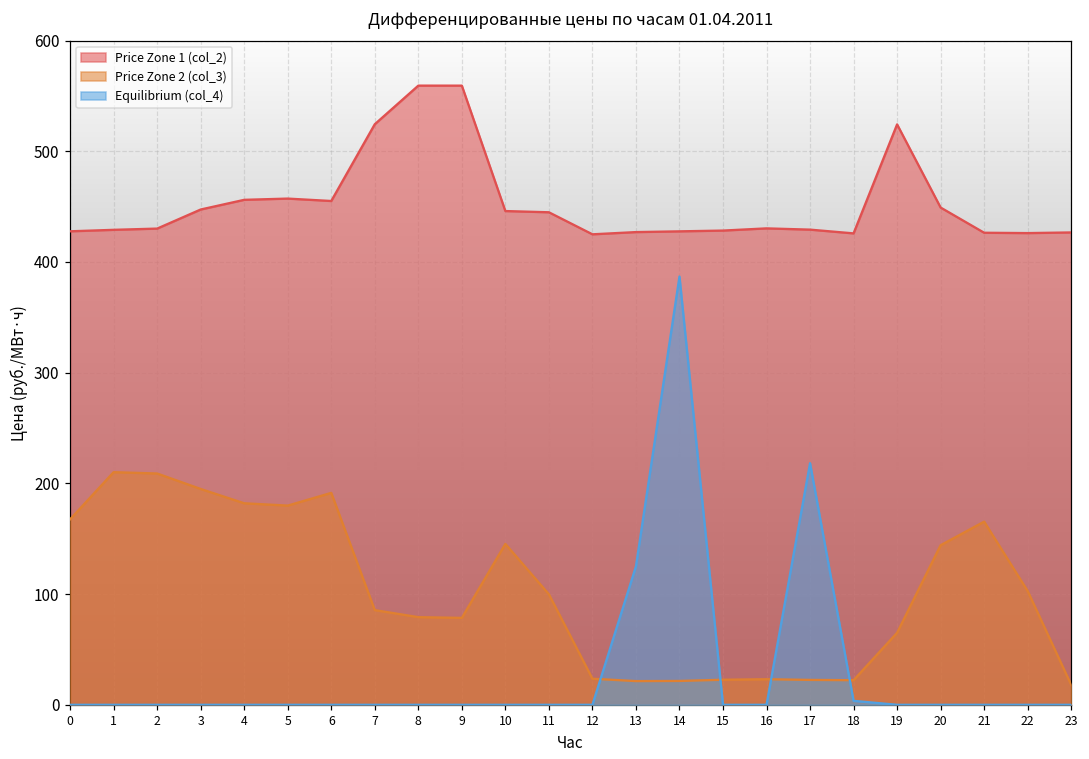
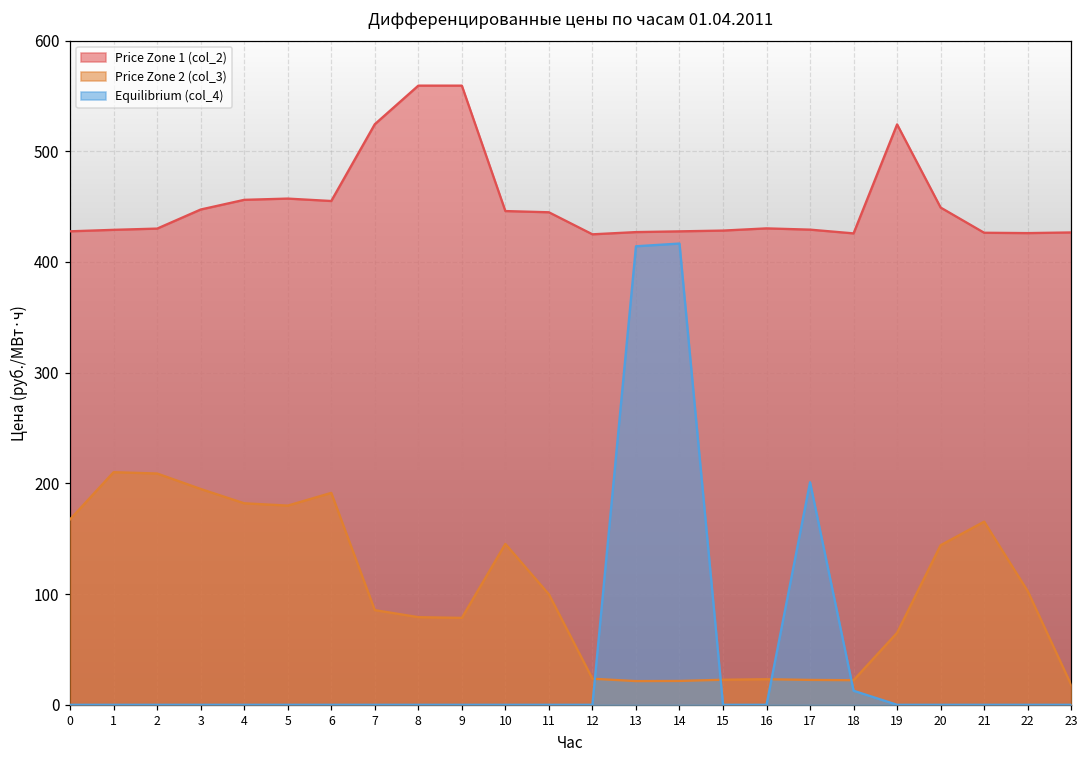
  {
    "Equilibrium (col_4)": {
      "0": 0,
      "1": 0,
      "2": 0,
      "3": 0,
      "4": 0,
      "5": 0,
      "6": 0,
      "7": 0,
      "8": 0,
      "9": 0,
      "10": 0,
      "11": 0,
      "12": 0,
-     "13": 125,
-     "14": 387,
+     "13": 414,
+     "14": 417,
      "15": 0,
      "16": 0,
-     "17": 218,
-     "18": 4,
+     "17": 201,
+     "18": 13,
      "19": 0,
      "20": 0,
      "21": 0,
      "22": 0,
      "23": 0
    }
  }
